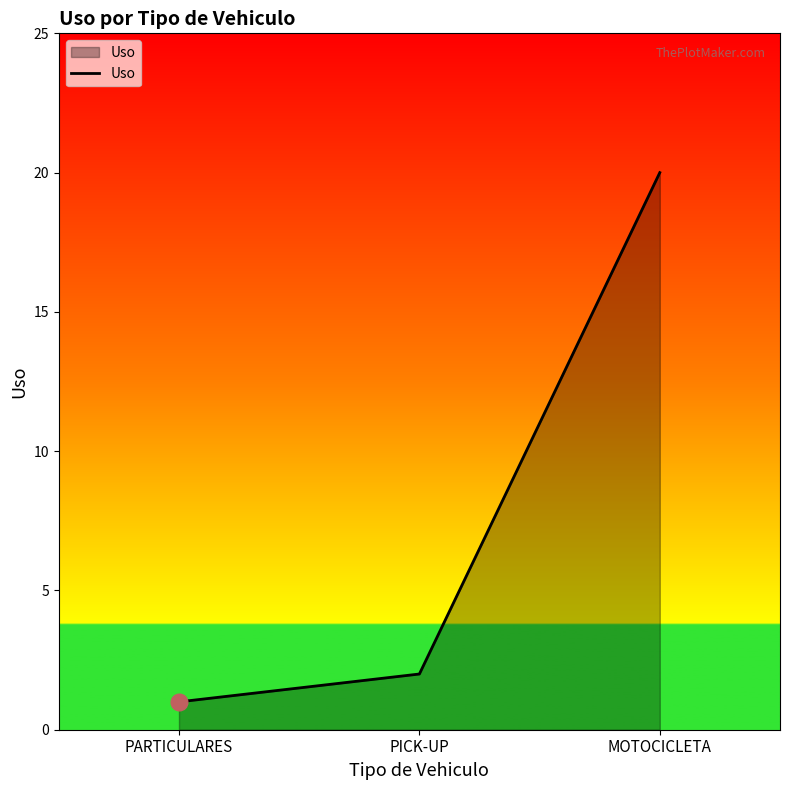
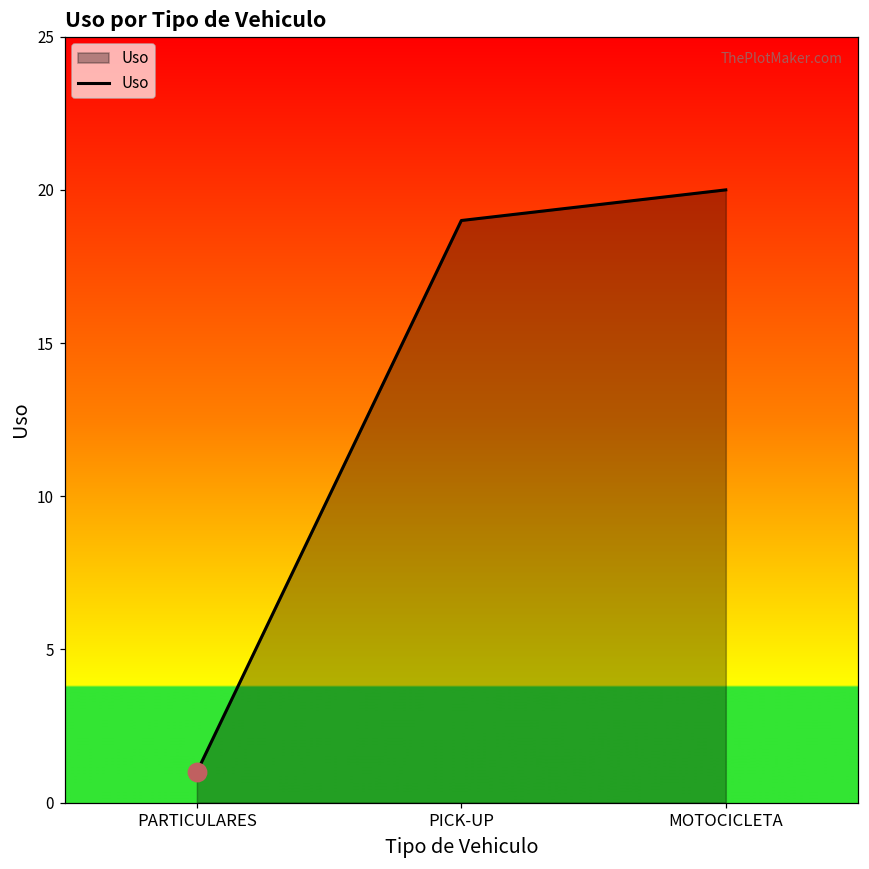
  {
    "Uso": {
-     "PICK-UP": 2,
+     "PICK-UP": 19,
      "MOTOCICLETA": 20
    }
  }
